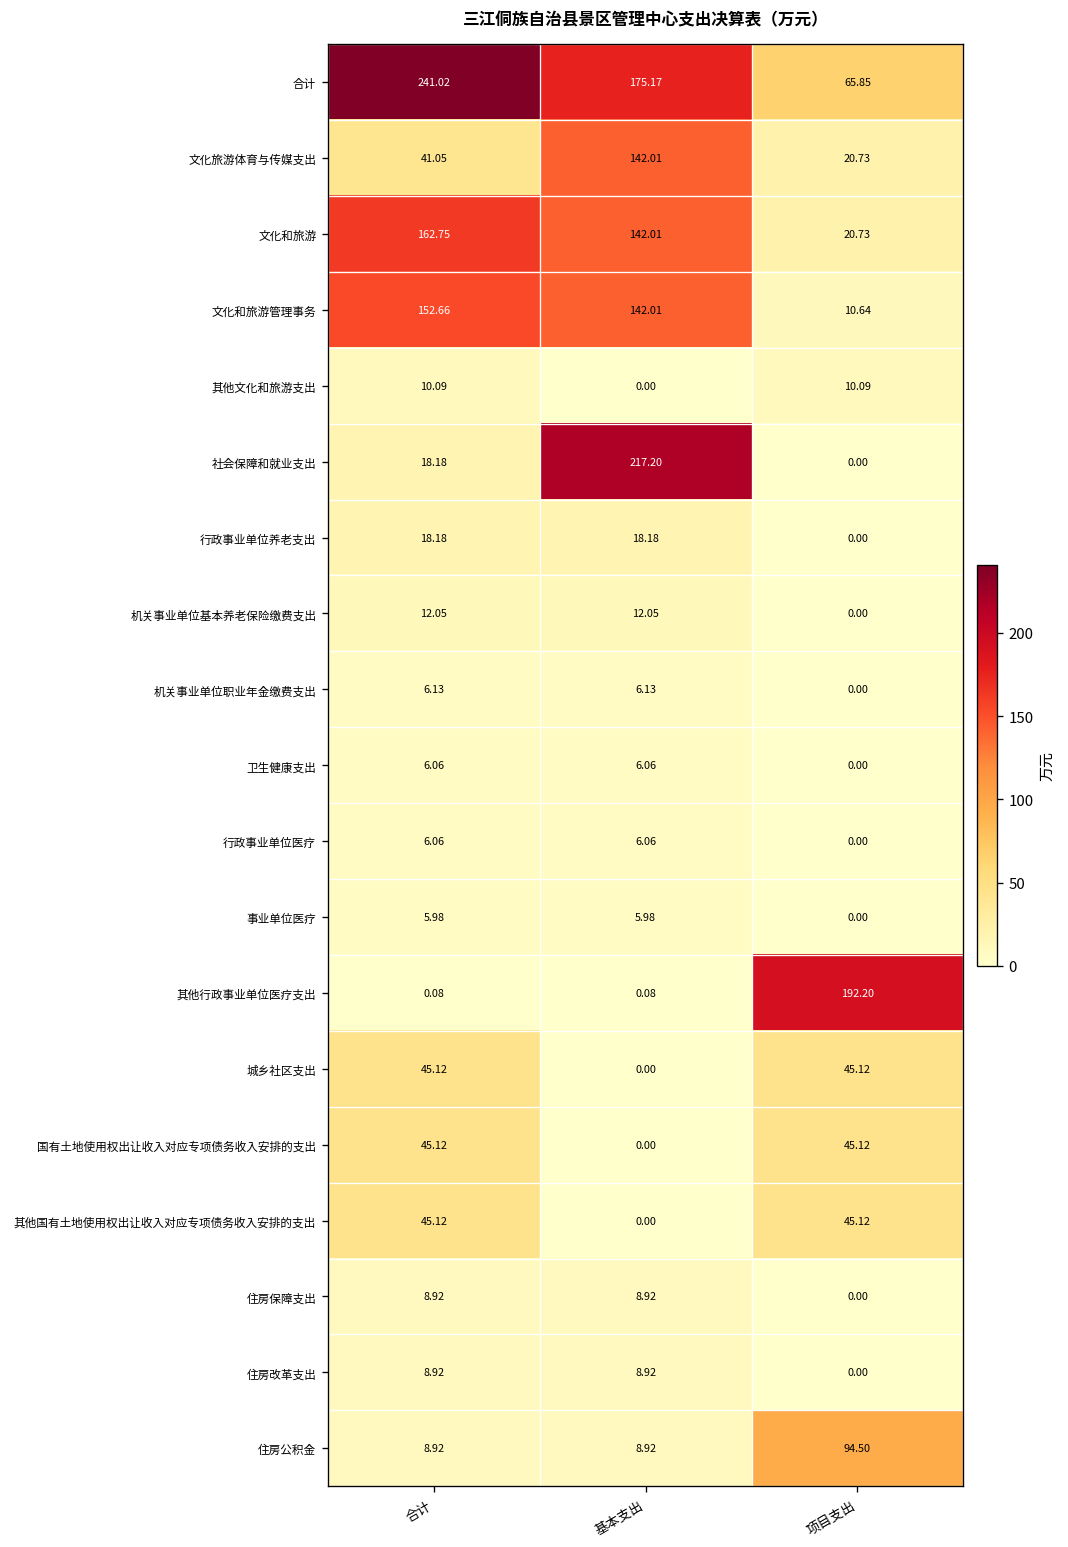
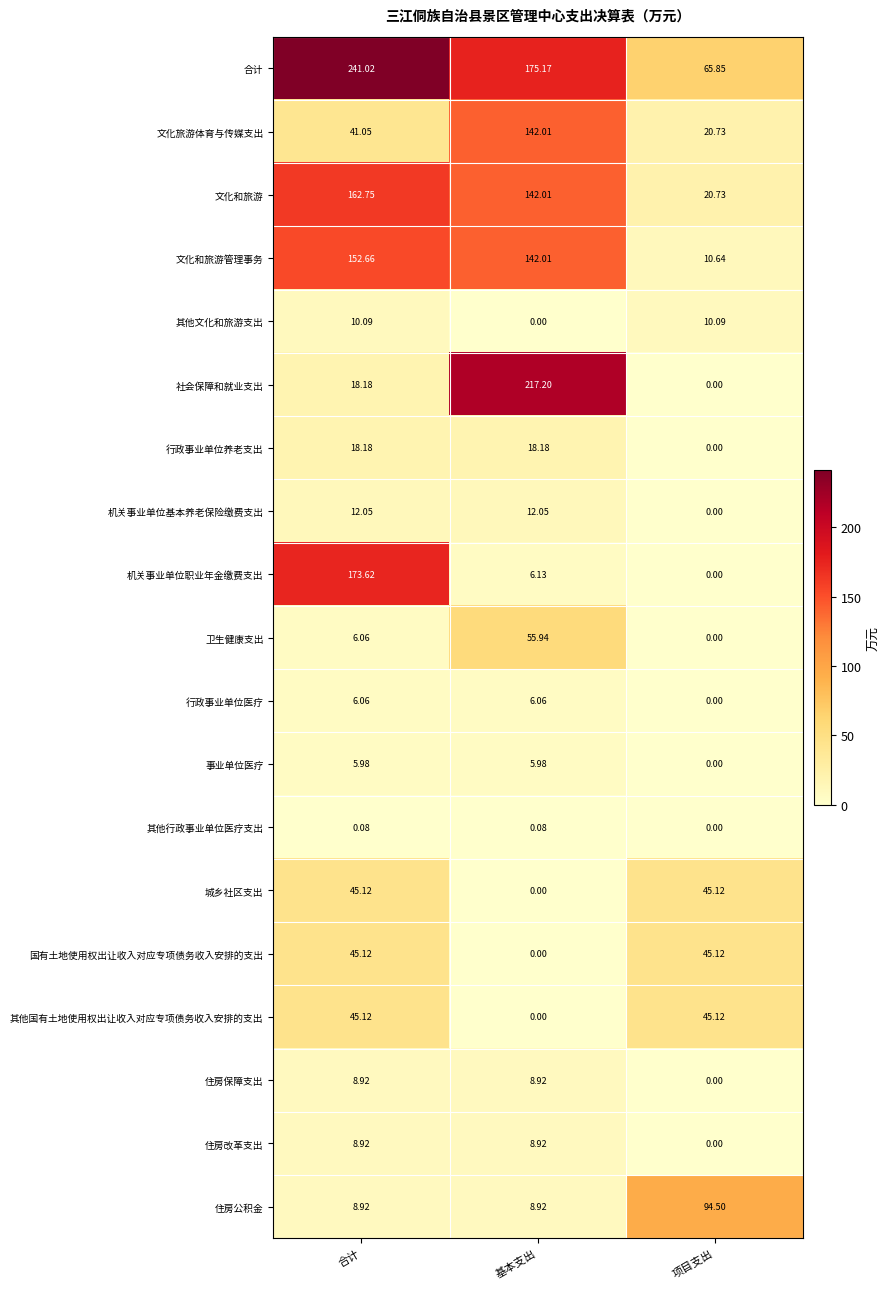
  {
    "合计": {
      "合计": 241.02,
      "基本支出": 175.17,
      "项目支出": 65.85
    },
    "文化旅游体育与传媒支出": {
      "合计": 41.05,
      "基本支出": 142.01,
      "项目支出": 20.73
    },
    "文化和旅游": {
      "合计": 162.75,
      "基本支出": 142.01,
      "项目支出": 20.73
    },
    "文化和旅游管理事务": {
      "合计": 152.66,
      "基本支出": 142.01,
      "项目支出": 10.64
    },
    "其他文化和旅游支出": {
      "合计": 10.09,
      "基本支出": 0.00,
      "项目支出": 10.09
    },
    "社会保障和就业支出": {
      "合计": 18.18,
      "基本支出": 217.20,
      "项目支出": 0.00
    },
    "行政事业单位养老支出": {
      "合计": 18.18,
      "基本支出": 18.18,
      "项目支出": 0.00
    },
    "机关事业单位基本养老保险缴费支出": {
      "合计": 12.05,
      "基本支出": 12.05,
      "项目支出": 0.00
    },
    "机关事业单位职业年金缴费支出": {
-     "合计": 6.13,
+     "合计": 173.62,
      "基本支出": 6.13,
      "项目支出": 0.00
    },
    "卫生健康支出": {
      "合计": 6.06,
-     "基本支出": 6.06,
+     "基本支出": 55.94,
      "项目支出": 0.00
    },
    "行政事业单位医疗": {
      "合计": 6.06,
      "基本支出": 6.06,
      "项目支出": 0.00
    },
    "事业单位医疗": {
      "合计": 5.98,
      "基本支出": 5.98,
      "项目支出": 0.00
    },
    "其他行政事业单位医疗支出": {
      "合计": 0.08,
      "基本支出": 0.08,
-     "项目支出": 192.20
+     "项目支出": 0.00
    },
    "城乡社区支出": {
      "合计": 45.12,
      "基本支出": 0.00,
      "项目支出": 45.12
    },
    "国有土地使用权出让收入对应专项债务收入安排的支出": {
      "合计": 45.12,
      "基本支出": 0.00,
      "项目支出": 45.12
    },
    "其他国有土地使用权出让收入对应专项债务收入安排的支出": {
      "合计": 45.12,
      "基本支出": 0.00,
      "项目支出": 45.12
    },
    "住房保障支出": {
      "合计": 8.92,
      "基本支出": 8.92,
      "项目支出": 0.00
    },
    "住房改革支出": {
      "合计": 8.92,
      "基本支出": 8.92,
      "项目支出": 0.00
    },
    "住房公积金": {
      "合计": 8.92,
      "基本支出": 8.92,
      "项目支出": 94.50
    }
  }
